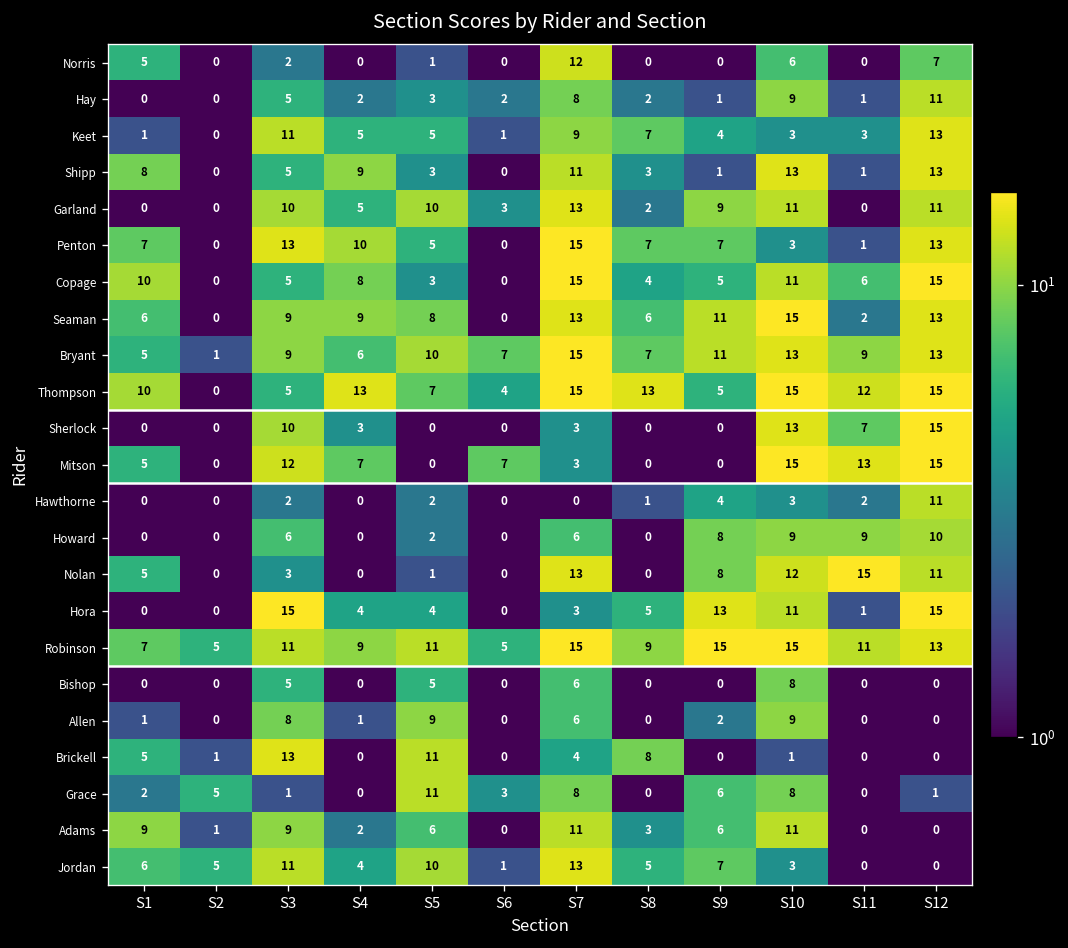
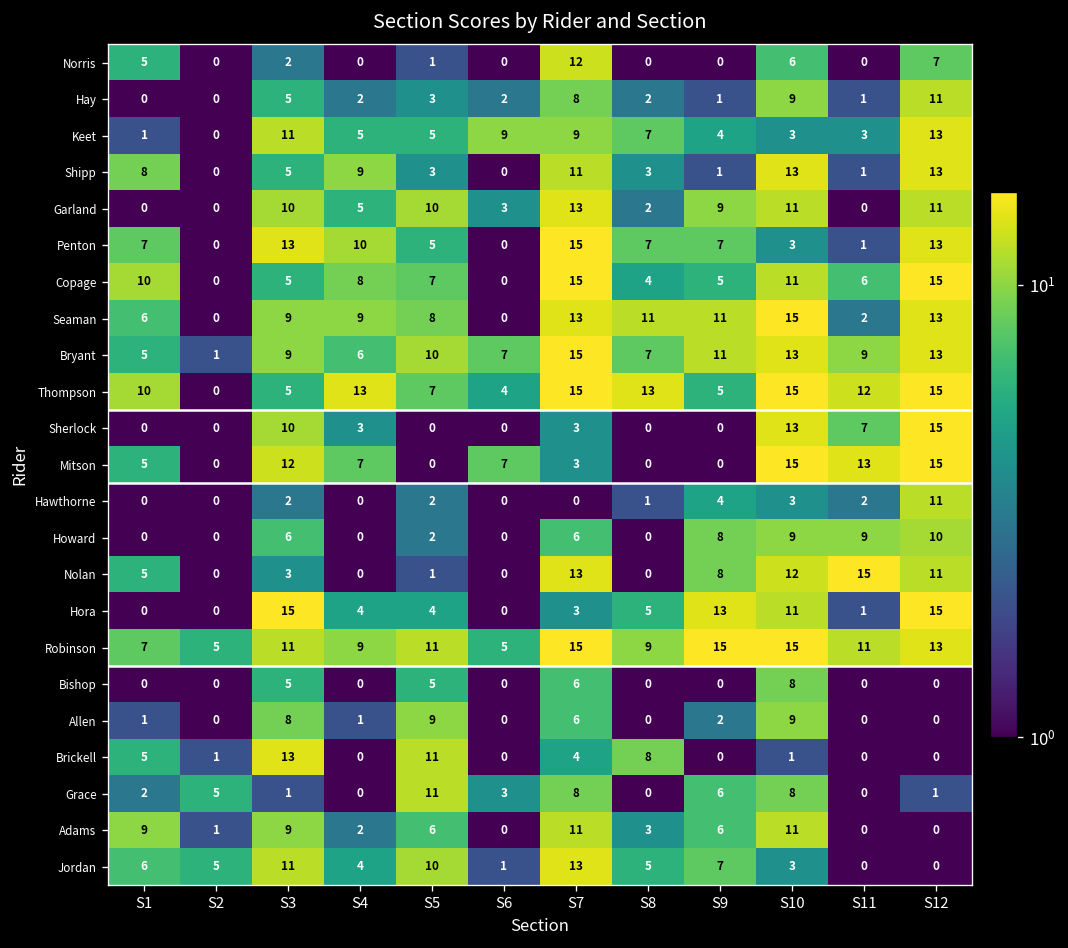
  {
    "Keet": {
      "S1": 1,
      "S2": 0,
      "S3": 11,
      "S4": 5,
      "S5": 5,
-     "S6": 1,
+     "S6": 9,
      "S7": 9,
      "S8": 7,
      "S9": 4,
      "S10": 3,
      "S11": 3,
      "S12": 13
    },
    "Copage": {
      "S1": 10,
      "S2": 0,
      "S3": 5,
      "S4": 8,
-     "S5": 3,
+     "S5": 7,
      "S6": 0,
      "S7": 15,
      "S8": 4,
      "S9": 5,
      "S10": 11,
      "S11": 6,
      "S12": 15
    },
    "Seaman": {
      "S1": 6,
      "S2": 0,
      "S3": 9,
      "S4": 9,
      "S5": 8,
      "S6": 0,
      "S7": 13,
-     "S8": 6,
+     "S8": 11,
      "S9": 11,
      "S10": 15,
      "S11": 2,
      "S12": 13
    }
  }
